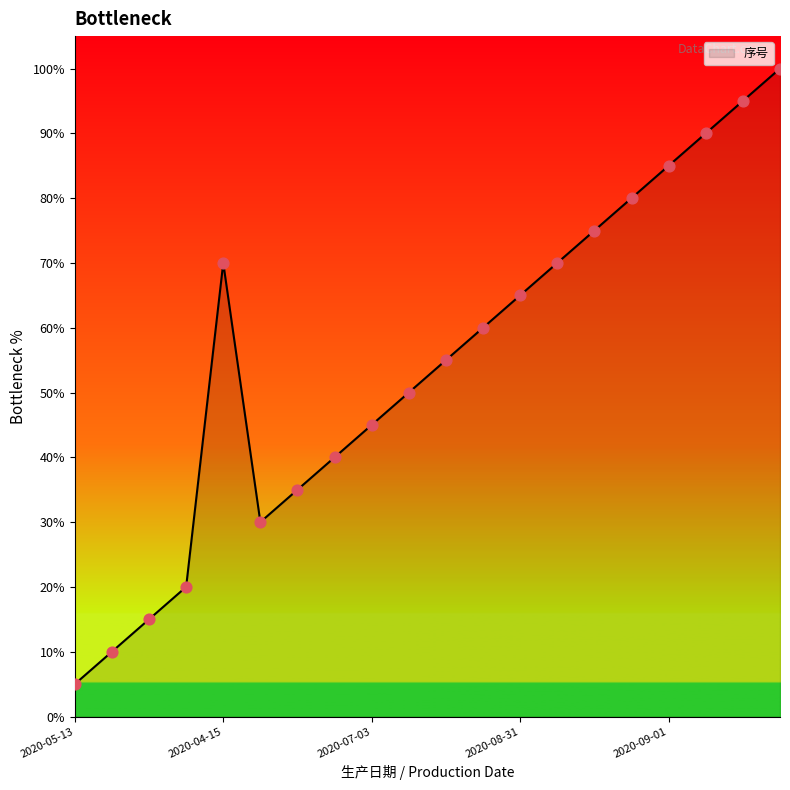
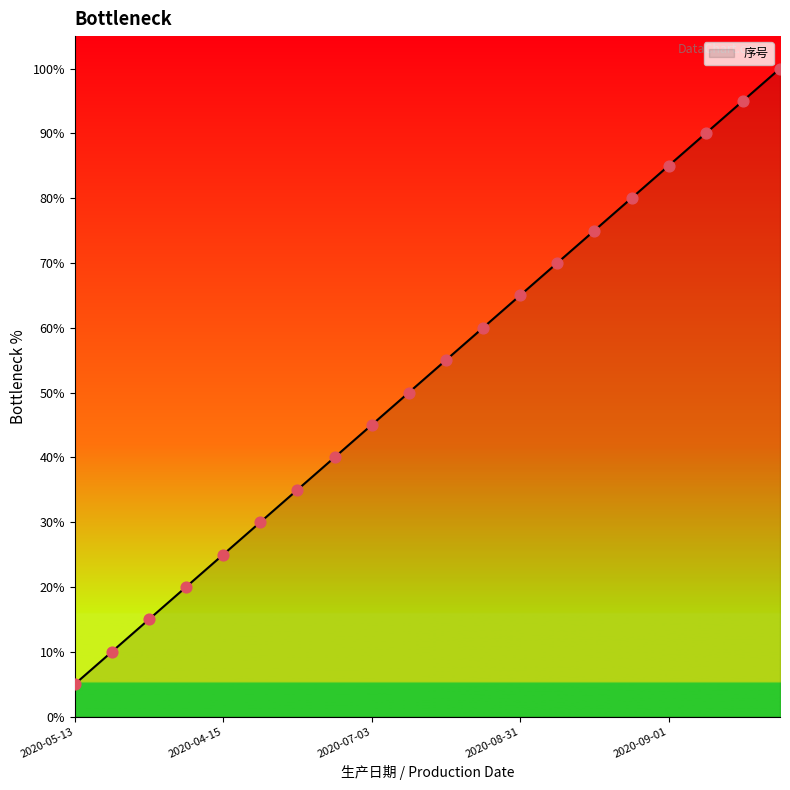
  {
    "2020-05-13": "5%",
-   "2020-04-15": "70%"
+   "2020-04-15": "25%"
  }
